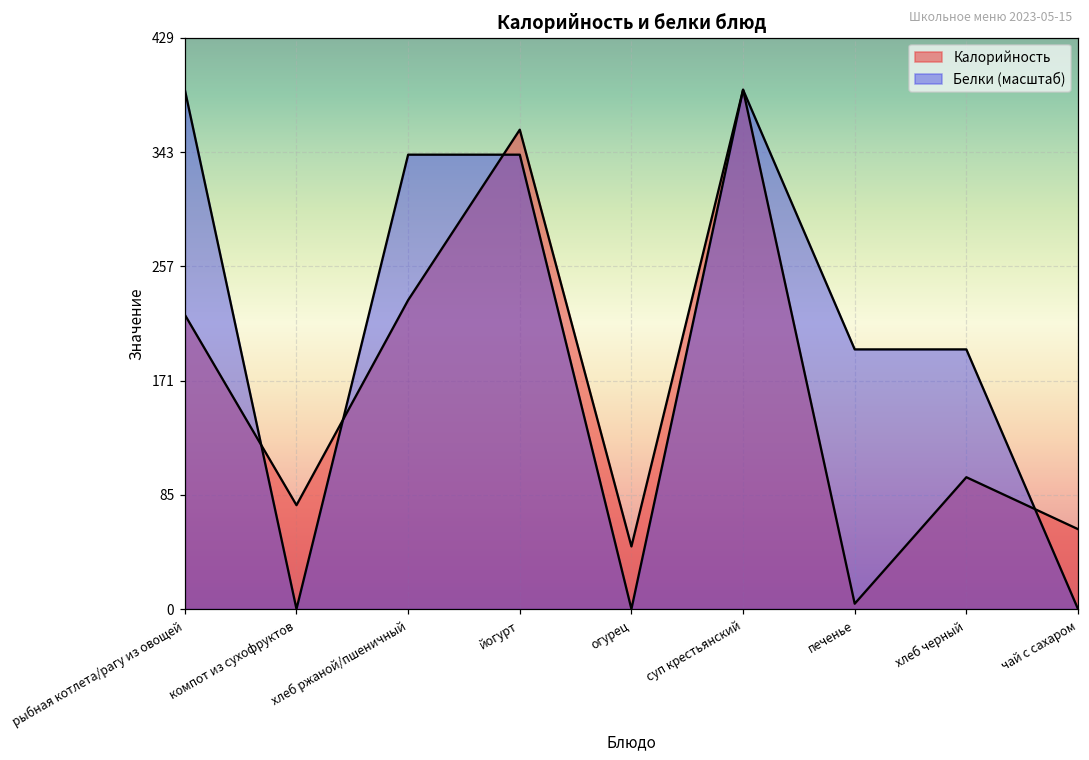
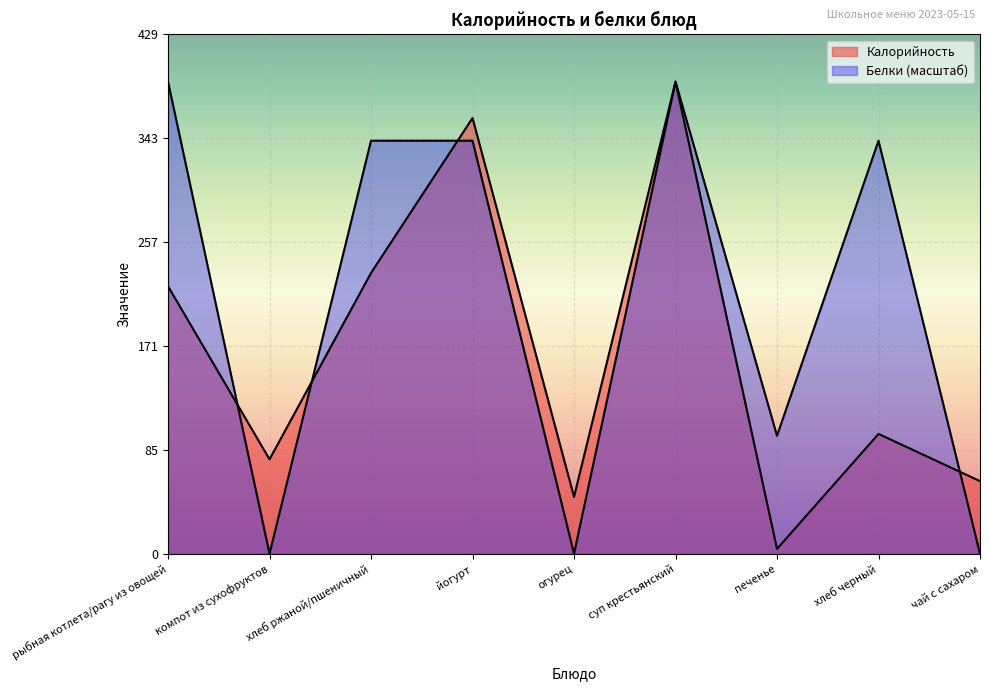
  {
    "Калорийность": {
      "рыбная котлета/рагу из овощей": 221,
      "компот из сухофруктов": 78,
      "хлеб ржаной/пшеничный": 232,
      "йогурт": 360,
      "огурец": 47,
      "печенье": 4,
      "хлеб черный": 99,
      "чай с сахаром": 60
    },
    "Белки (масштаб)": {
      "рыбная котлета/рагу из овощей": 390,
      "компот из сухофруктов": 0,
      "хлеб ржаной/пшеничный": 341,
      "йогурт": 341,
      "огурец": 0,
-     "печенье": 195,
-     "хлеб черный": 195,
+     "печенье": 98,
+     "хлеб черный": 341,
      "чай с сахаром": 0
    }
  }
